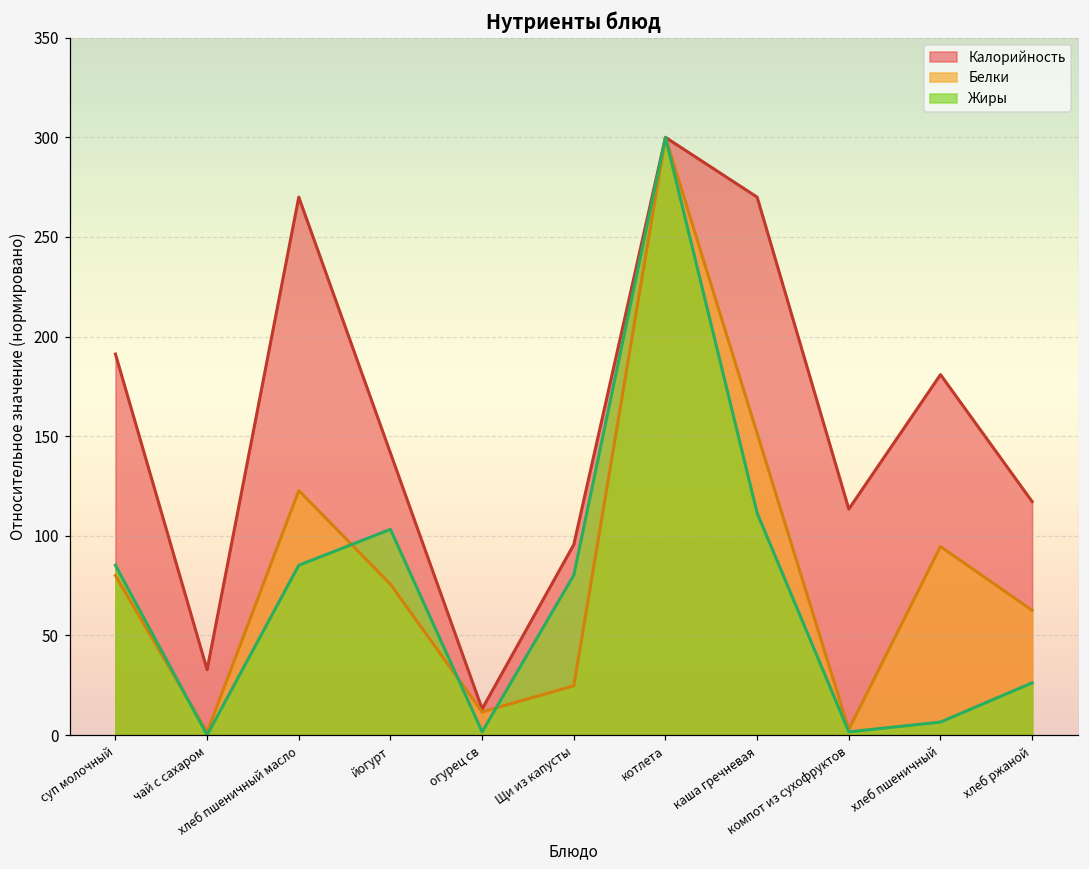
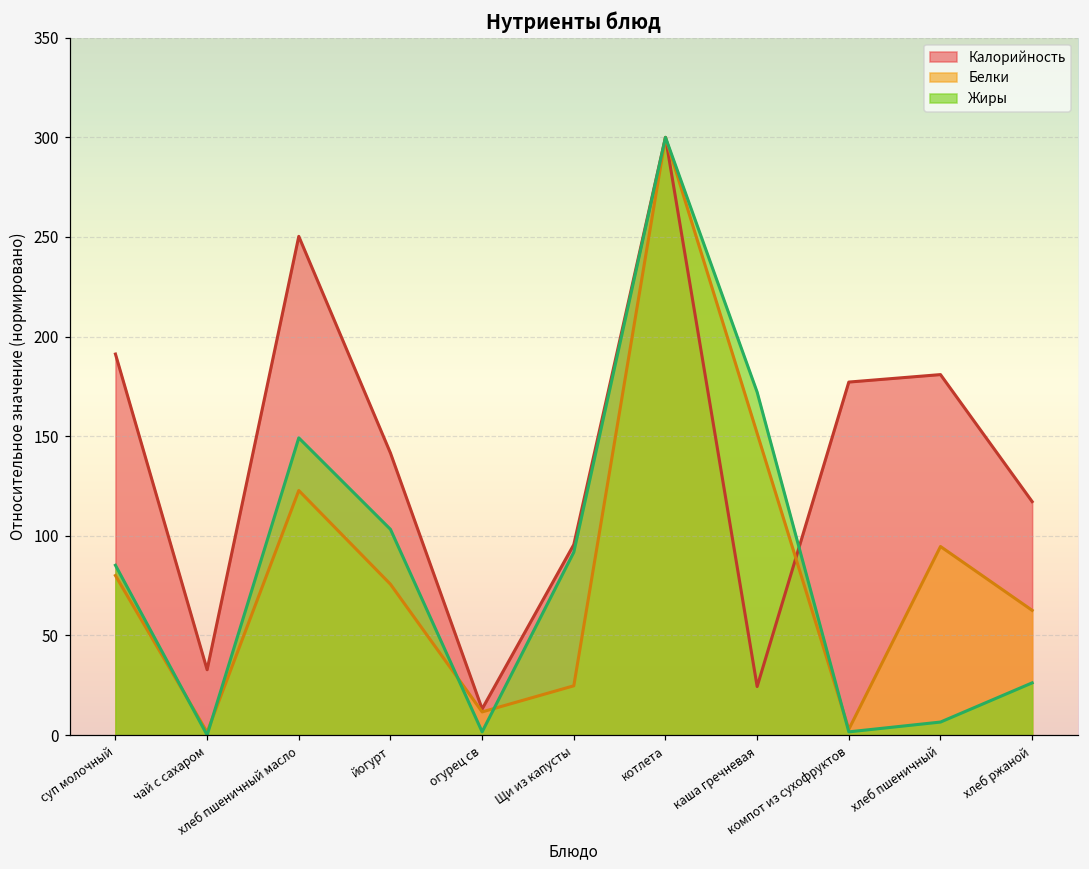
  {
    "Калорийность": {
      "суп молочный": 191,
      "чай с сахаром": 33,
-     "хлеб пшеничный масло": 270,
+     "хлеб пшеничный масло": 250,
      "йогурт": 142,
      "огурец св": 13,
      "Щи из капусты": 96,
-     "каша гречневая": 270,
-     "компот из сухофруктов": 113,
+     "каша гречневая": 24,
+     "компот из сухофруктов": 177,
      "хлеб пшеничный": 181,
      "хлеб ржаной": 117
    },
    "Белки": {
      "суп молочный": 80,
      "чай с сахаром": 1,
      "хлеб пшеничный масло": 123,
      "йогурт": 76,
      "огурец св": 12,
      "Щи из капусты": 25,
      "каша гречневая": 151,
      "хлеб пшеничный": 95,
      "хлеб ржаной": 63
    },
    "Жиры": {
      "суп молочный": 85,
      "чай с сахаром": 0,
-     "хлеб пшеничный масло": 85,
+     "хлеб пшеничный масло": 149,
      "йогурт": 103,
      "огурец св": 2,
-     "Щи из капусты": 80,
-     "каша гречневая": 111,
+     "Щи из капусты": 92,
+     "каша гречневая": 172,
      "хлеб пшеничный": 7,
      "хлеб ржаной": 26
    }
  }
